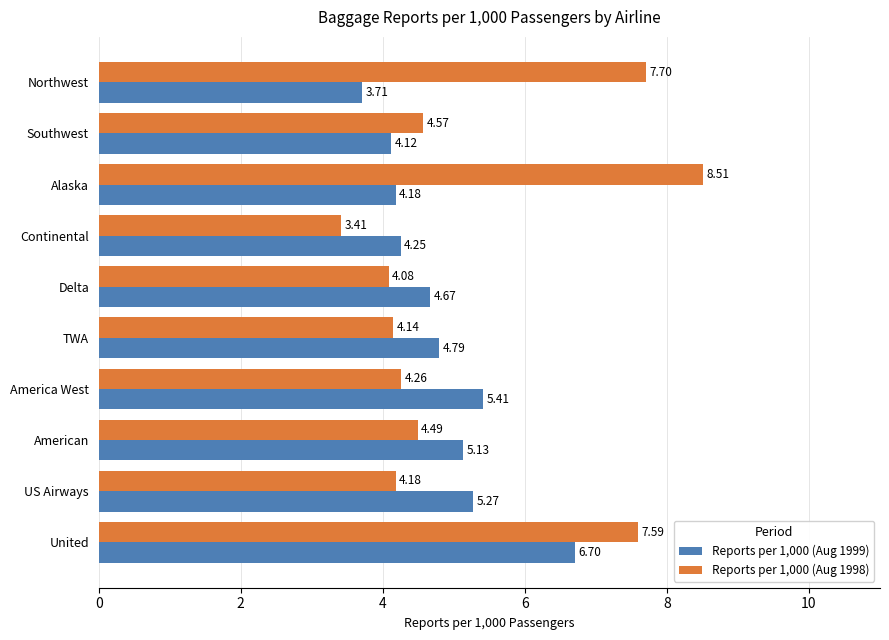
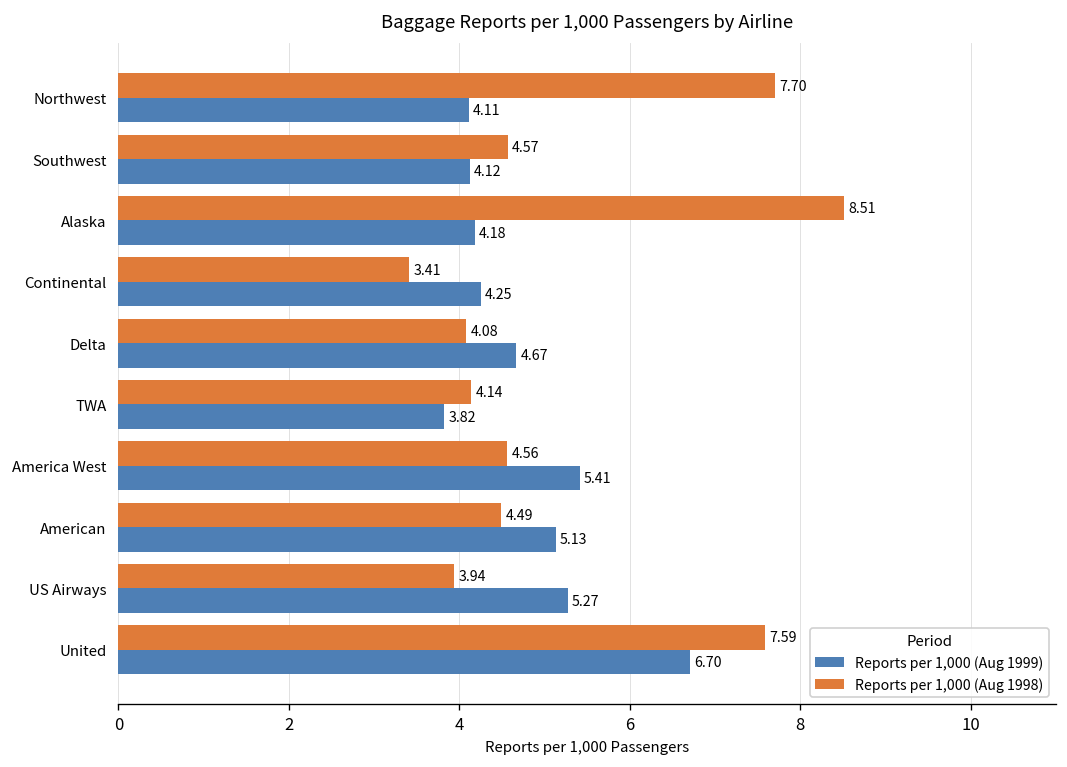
  {
    "Reports per 1,000 (Aug 1999)": {
-     "Northwest": 3.71,
+     "Northwest": 4.11,
      "Southwest": 4.12,
      "Alaska": 4.18,
      "Continental": 4.25,
      "Delta": 4.67,
-     "TWA": 4.79,
+     "TWA": 3.82,
      "America West": 5.41,
      "American": 5.13,
      "US Airways": 5.27,
      "United": 6.70
    },
    "Reports per 1,000 (Aug 1998)": {
      "Northwest": 7.70,
      "Southwest": 4.57,
      "Alaska": 8.51,
      "Continental": 3.41,
      "Delta": 4.08,
      "TWA": 4.14,
-     "America West": 4.26,
+     "America West": 4.56,
      "American": 4.49,
-     "US Airways": 4.18,
+     "US Airways": 3.94,
      "United": 7.59
    }
  }
